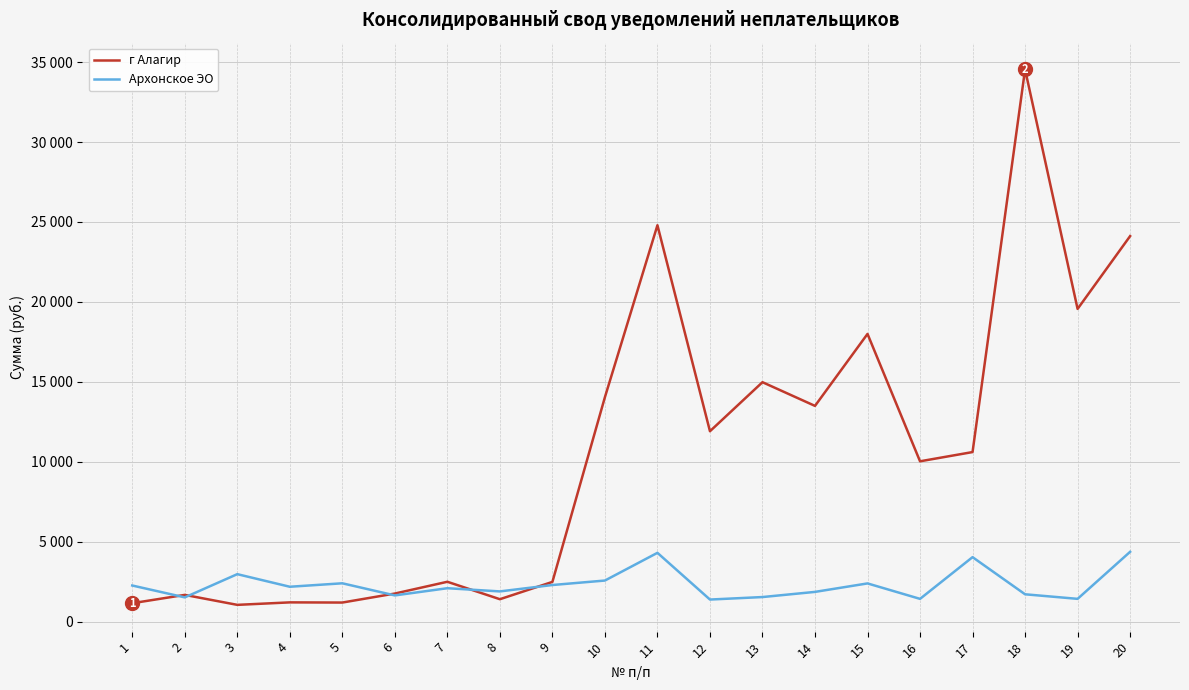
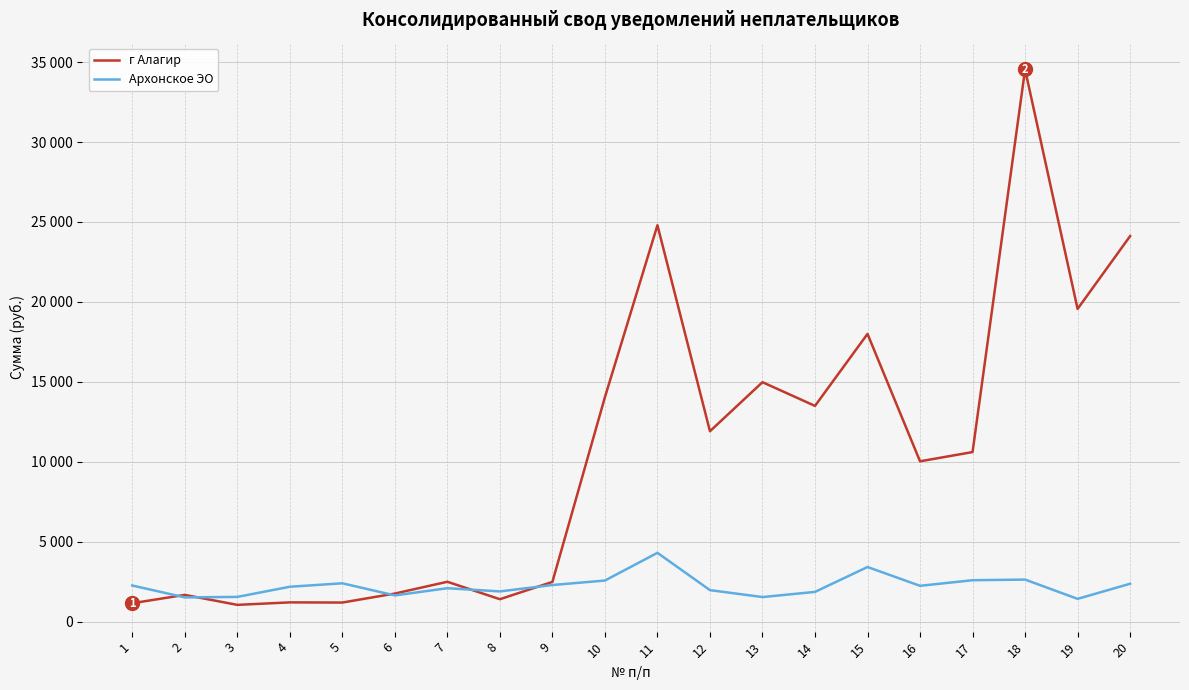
  {
    "Архонское ЭО": {
      "1": 2300,
-     "3": 3000,
+     "3": 1600,
      "4": 2200,
      "5": 2400,
      "7": 2100,
      "8": 1900,
      "9": 2300,
      "10": 2600,
      "11": 4300,
-     "12": 1400,
+     "12": 2000,
      "13": 1500,
      "14": 1900,
-     "15": 2400,
-     "16": 1400,
-     "17": 4000,
-     "18": 1700,
+     "15": 3400,
+     "16": 2300,
+     "17": 2600,
+     "18": 2600,
      "19": 1400,
-     "20": 4400
+     "20": 2400
    }
  }
